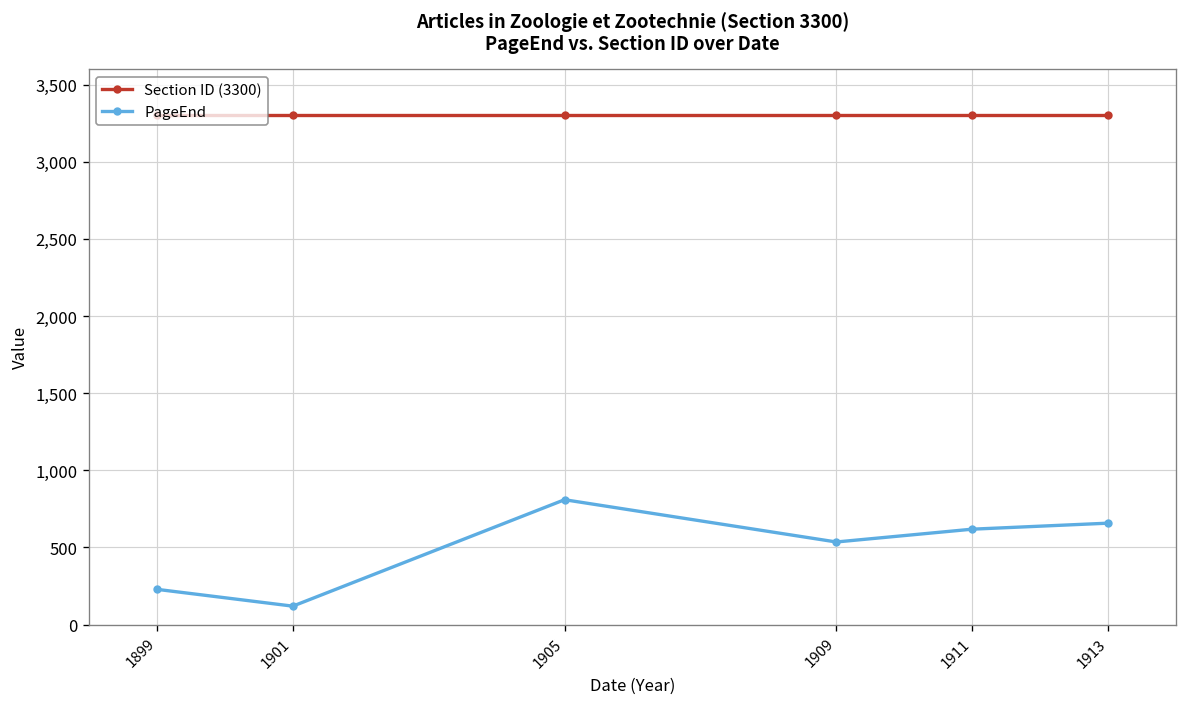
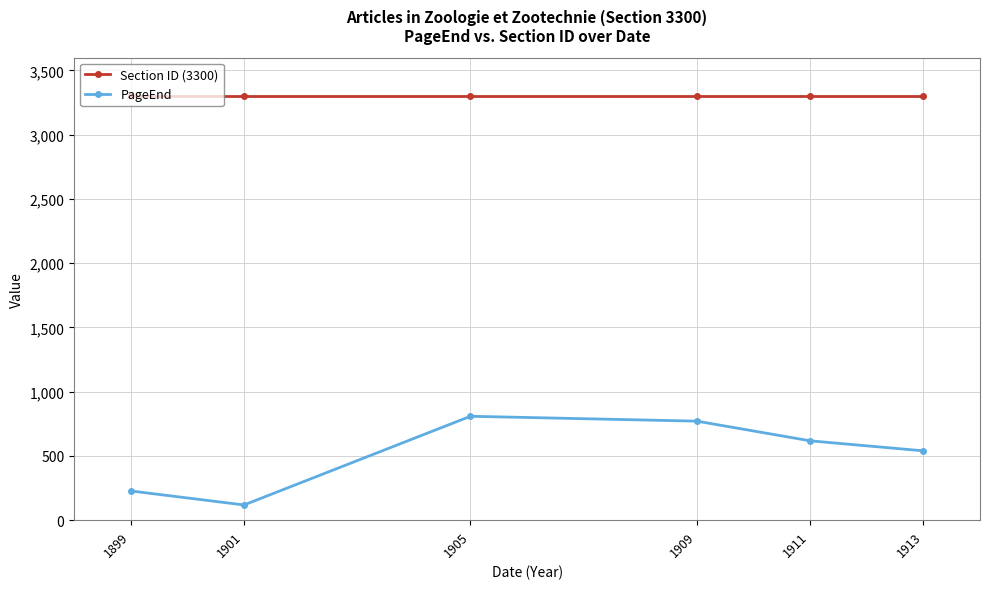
  {
    "Section ID (3300)": {
      "1901": "3,300",
      "1905": "3,300",
      "1909": "3,300",
      "1911": "3,300",
      "1913": "3,300"
    },
    "PageEnd": {
      "1899": "230",
      "1901": "120",
      "1905": "810",
-     "1909": "540",
+     "1909": "770",
      "1911": "620",
-     "1913": "660"
+     "1913": "540"
    }
  }
